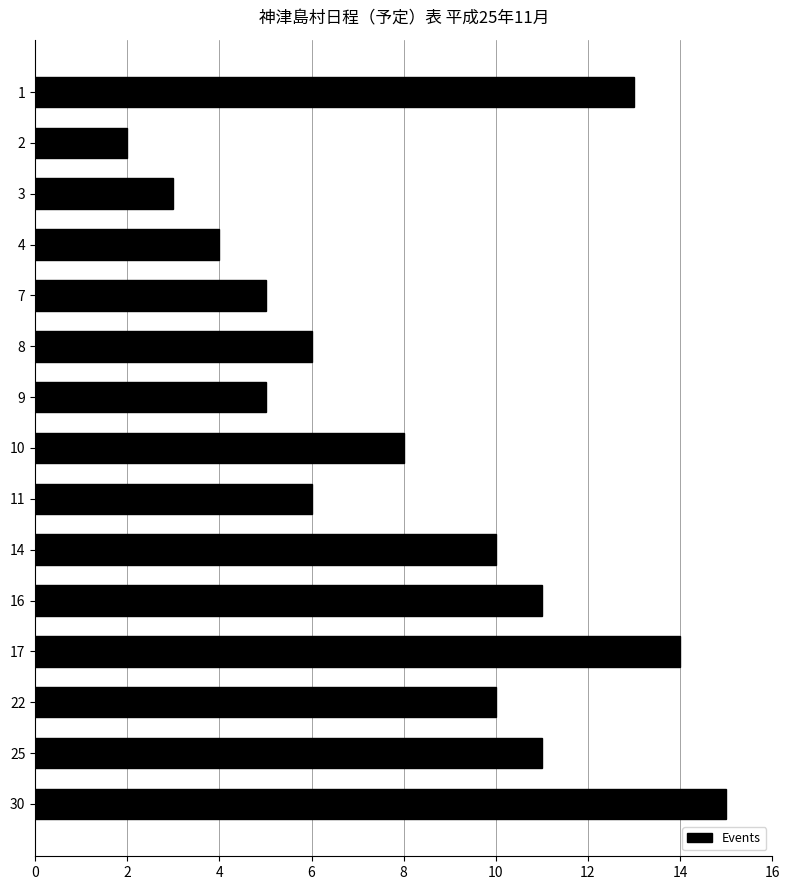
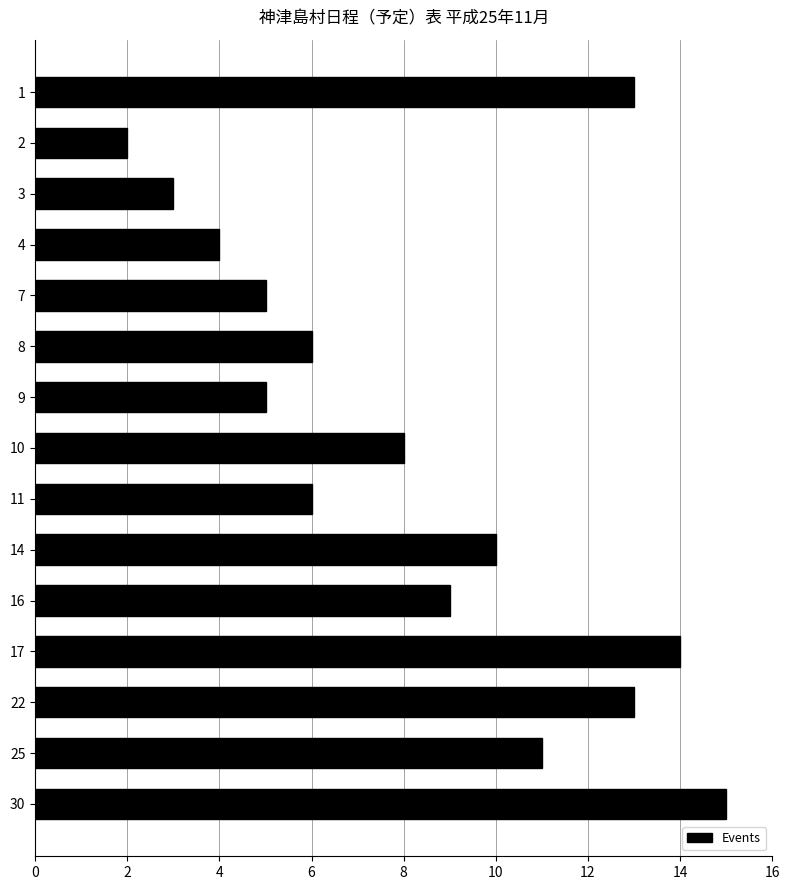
  {
    "1": 13,
    "2": 2,
    "3": 3,
    "4": 4,
    "7": 5,
    "8": 6,
    "9": 5,
    "10": 8,
    "11": 6,
    "14": 10,
-   "16": 11,
+   "16": 9,
    "17": 14,
-   "22": 10,
+   "22": 13,
    "25": 11,
    "30": 15
  }
